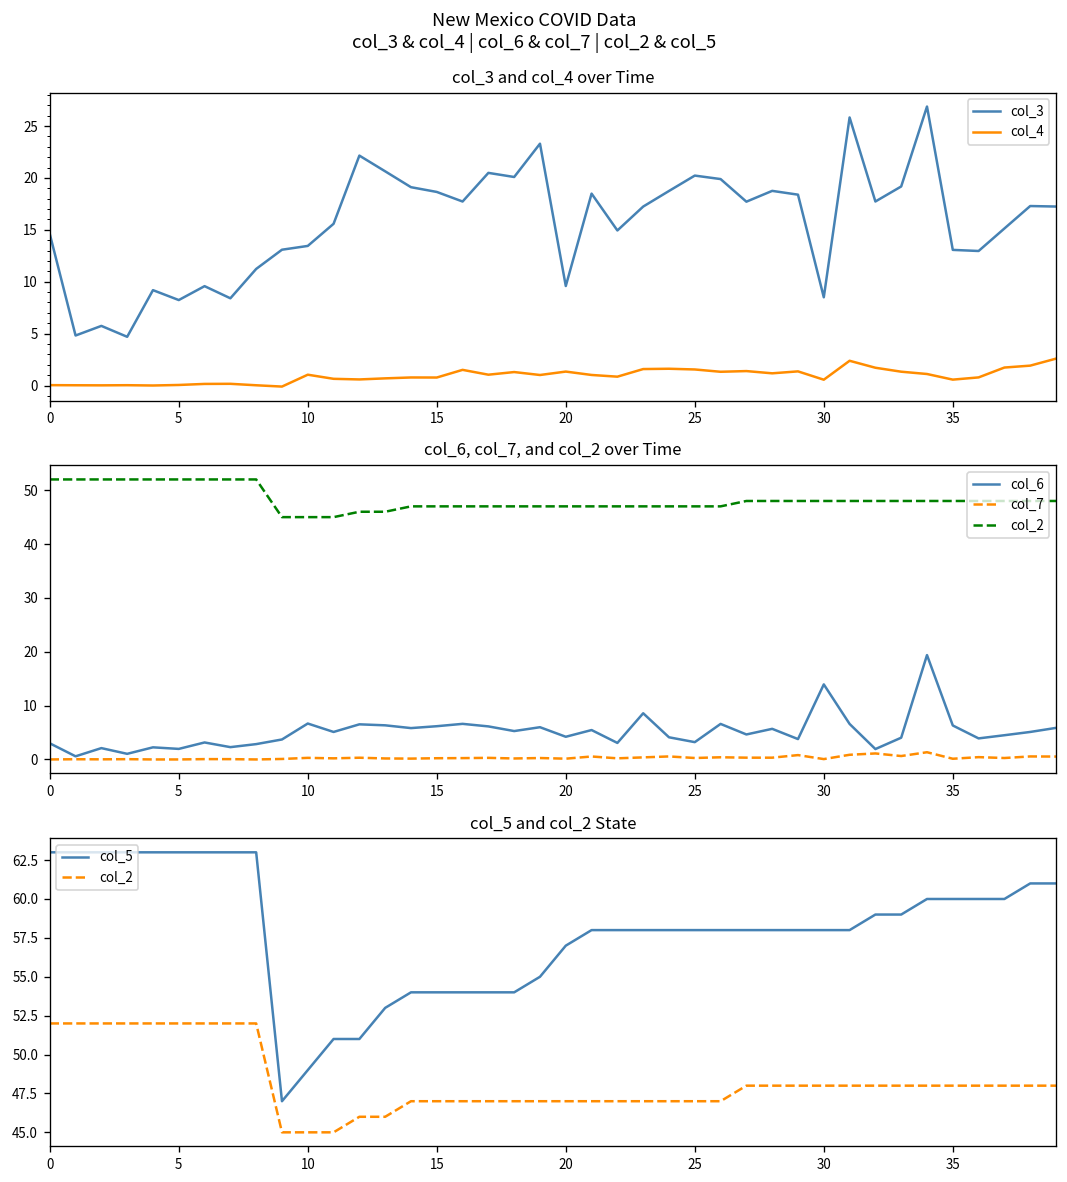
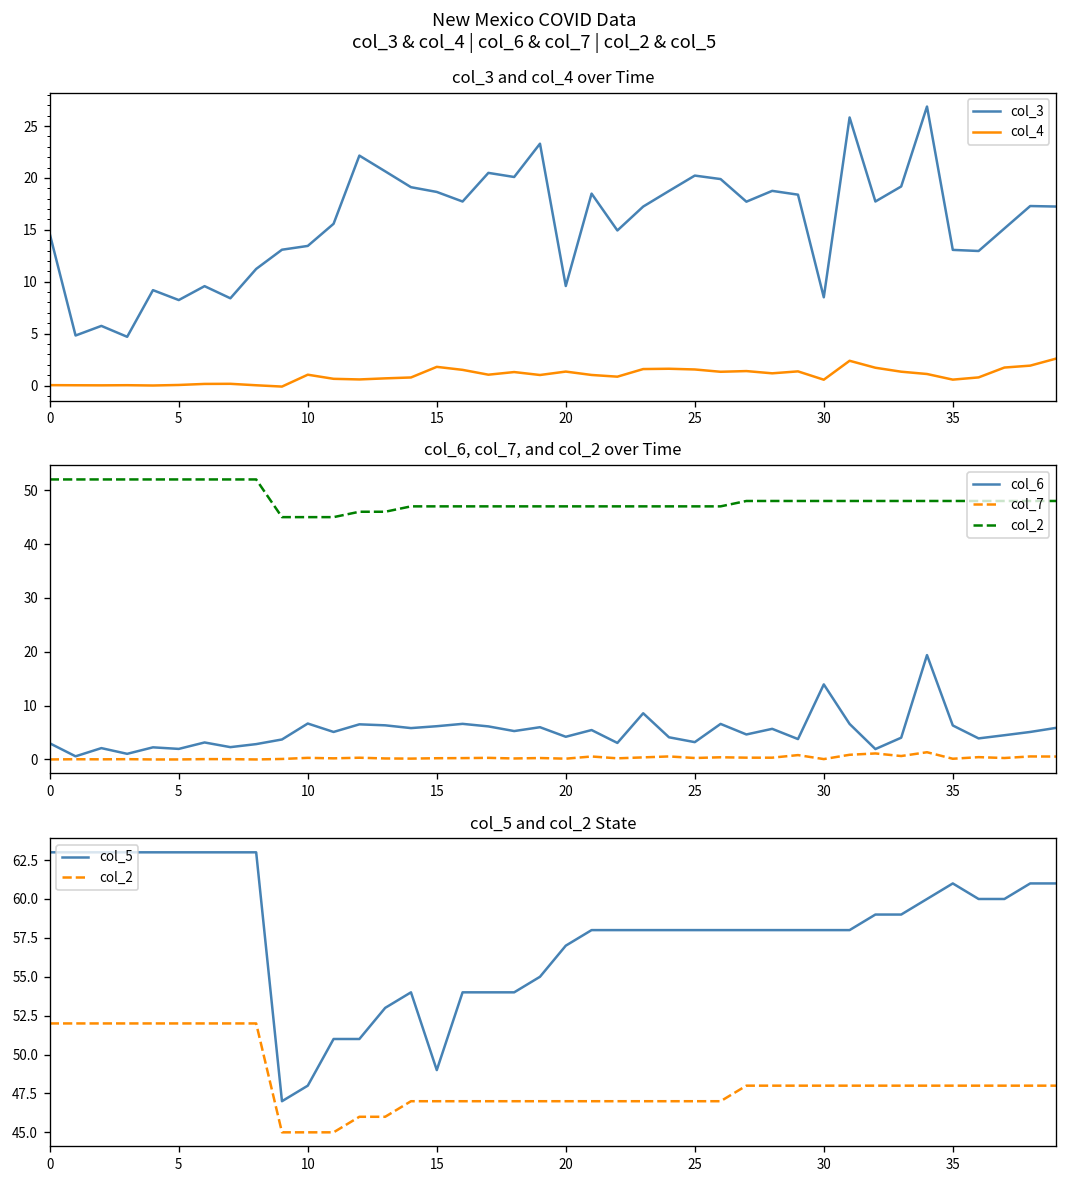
  {
    "col_3 and col_4 over Time": {
      "col_3": {
        "0": 15,
        "5": 8,
        "10": 13,
        "15": 19,
        "20": 10,
        "25": 20,
        "30": 9,
        "35": 13
      },
      "col_4": {
        "0": 0,
        "5": 0,
        "10": 1,
-       "15": 1,
+       "15": 2,
        "20": 1,
        "25": 2,
        "30": 1,
        "35": 1
      }
    },
    "col_6, col_7, and col_2 over Time": {
      "col_6": {
        "0": 3,
        "5": 2,
        "10": 7,
        "15": 6,
        "20": 4,
        "25": 3,
        "30": 14,
        "35": 6
      },
      "col_7": {
        "0": 0,
        "5": 0,
        "10": 0,
        "15": 0,
        "20": 0,
        "25": 0,
        "30": 0,
        "35": 0
      }
    },
    "col_5 and col_2 State": {
      "col_5": {
        "0": 63,
        "5": 63,
-       "10": 49,
-       "15": 54,
+       "10": 48,
+       "15": 49,
        "20": 57,
        "25": 58,
        "30": 58,
-       "35": 60
+       "35": 61
      },
      "col_2": {
        "0": 52,
        "5": 52,
        "10": 45,
        "15": 47,
        "20": 47,
        "25": 47,
        "30": 48,
        "35": 48
      }
    }
  }
